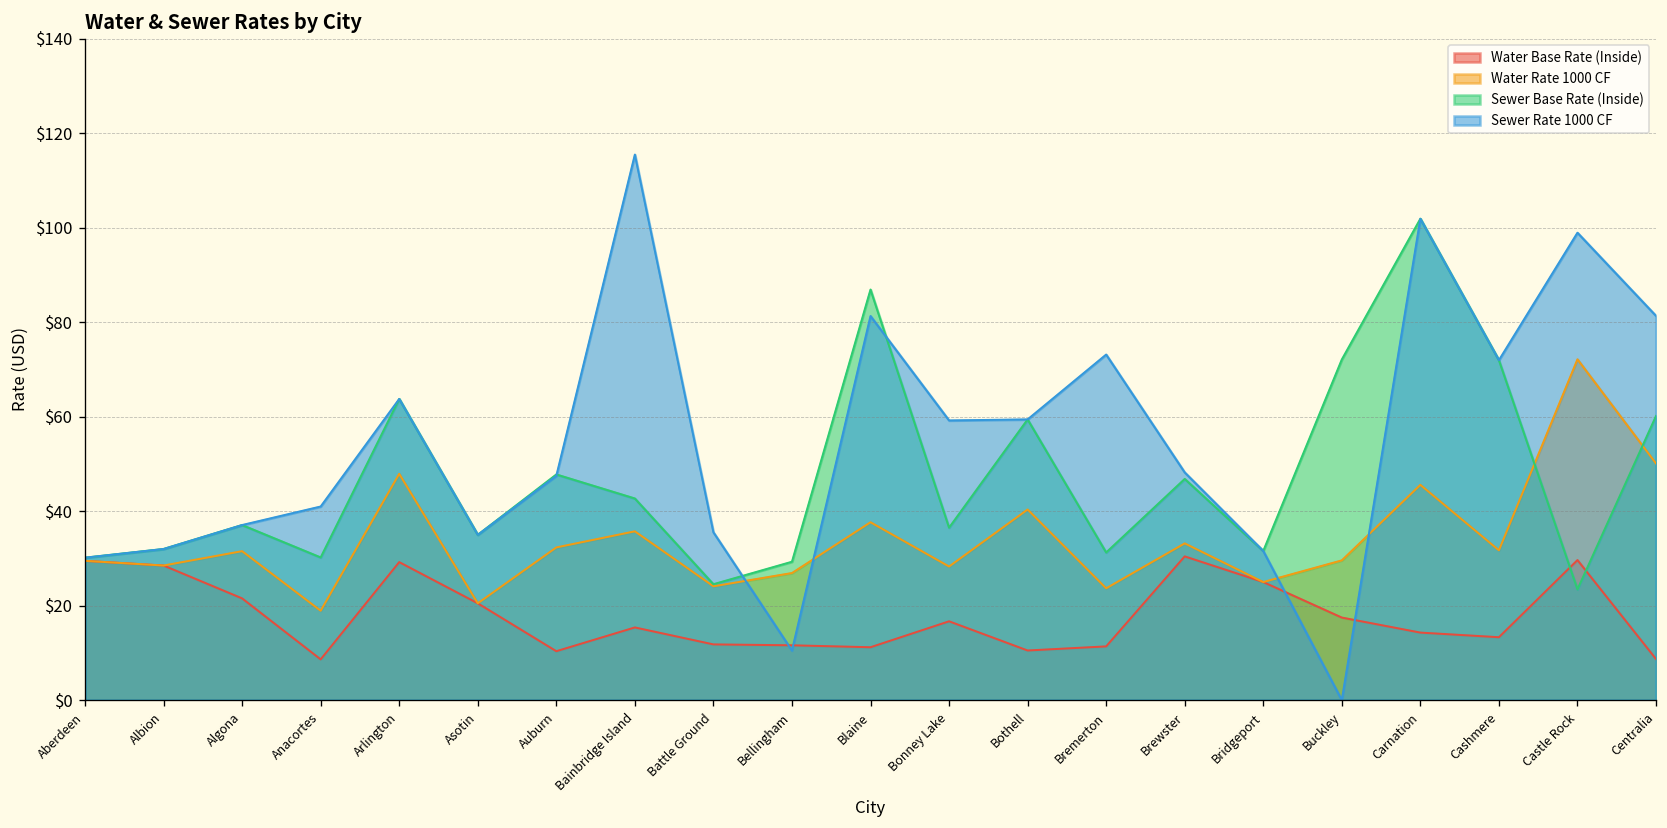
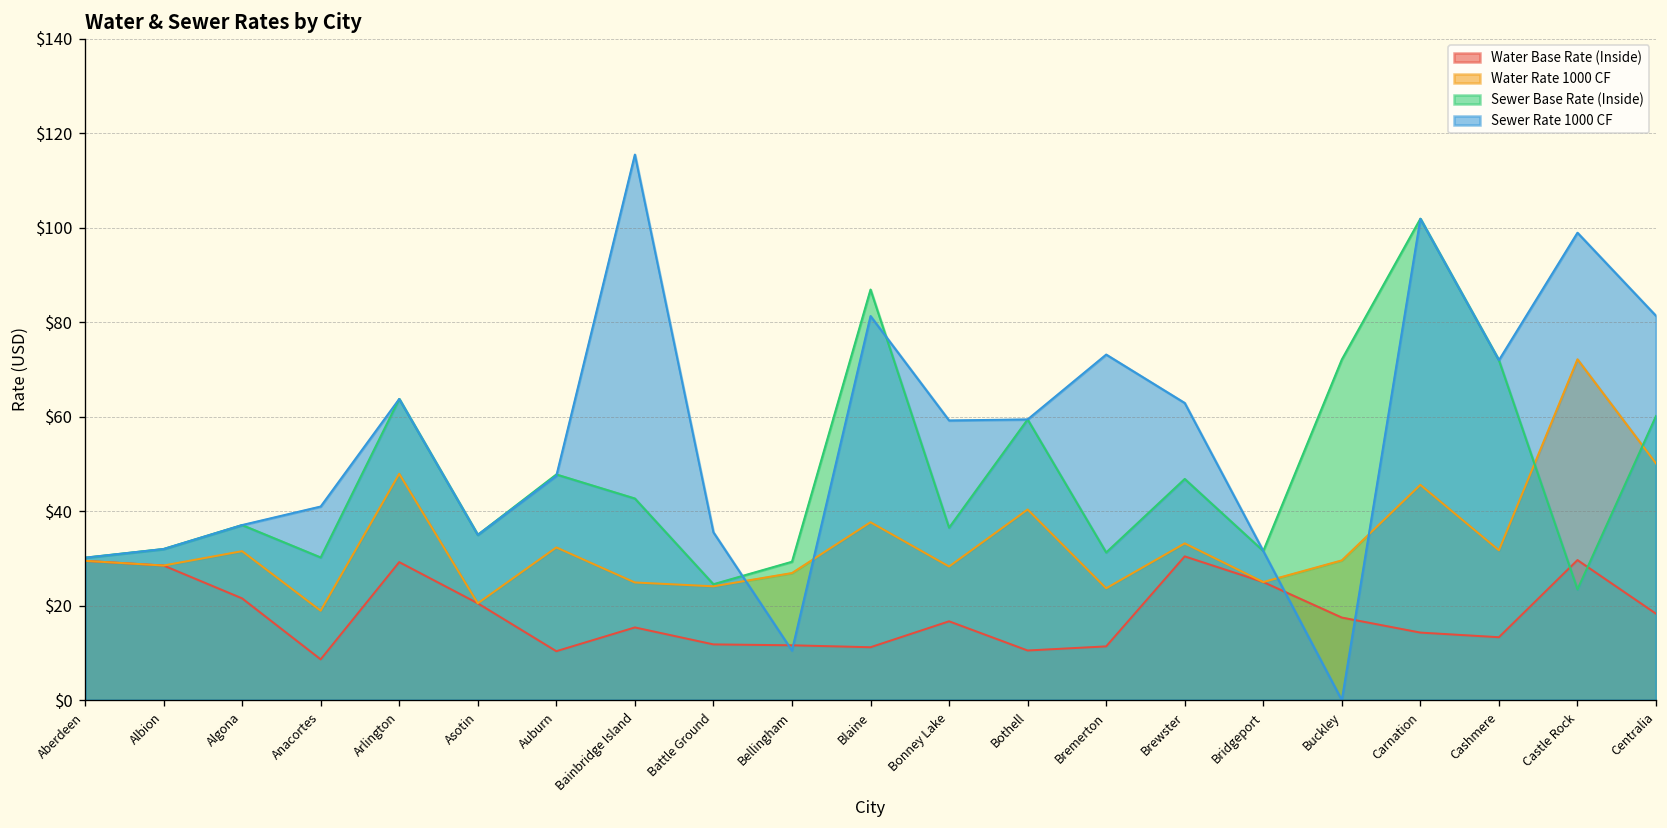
  {
    "Water Base Rate (Inside)": {
      "Algona": "$22",
      "Anacortes": "$9",
      "Arlington": "$29",
      "Auburn": "$10",
      "Bainbridge Island": "$15",
      "Battle Ground": "$12",
      "Bellingham": "$12",
      "Blaine": "$11",
      "Bonney Lake": "$17",
      "Bothell": "$11",
      "Bremerton": "$11",
      "Brewster": "$30",
      "Buckley": "$17",
      "Carnation": "$14",
      "Cashmere": "$13",
      "Castle Rock": "$30",
-     "Centralia": "$9"
+     "Centralia": "$18"
    },
    "Water Rate 1000 CF": {
      "Algona": "$32",
      "Anacortes": "$19",
      "Arlington": "$48",
      "Auburn": "$32",
-     "Bainbridge Island": "$36",
+     "Bainbridge Island": "$25",
      "Bellingham": "$27",
      "Blaine": "$38",
      "Bonney Lake": "$28",
      "Bothell": "$40",
      "Bremerton": "$24",
      "Brewster": "$33",
      "Buckley": "$30",
      "Carnation": "$46",
      "Cashmere": "$32",
      "Castle Rock": "$72",
      "Centralia": "$50"
    },
    "Sewer Base Rate (Inside)": {
      "Anacortes": "$30",
      "Bainbridge Island": "$43",
      "Bellingham": "$29",
      "Blaine": "$87",
      "Bonney Lake": "$37",
      "Bremerton": "$31",
      "Brewster": "$47",
      "Buckley": "$72",
      "Castle Rock": "$23",
      "Centralia": "$60"
    },
    "Sewer Rate 1000 CF": {
      "Anacortes": "$41",
      "Bainbridge Island": "$115",
      "Battle Ground": "$36",
      "Bellingham": "$11",
      "Blaine": "$81",
      "Bonney Lake": "$59",
      "Bremerton": "$73",
-     "Brewster": "$48",
+     "Brewster": "$63",
      "Buckley": "$0",
      "Castle Rock": "$99",
      "Centralia": "$81"
    }
  }
